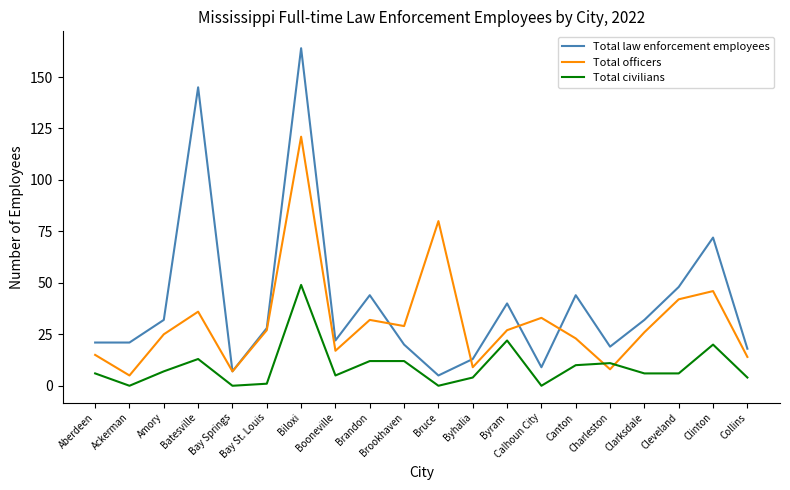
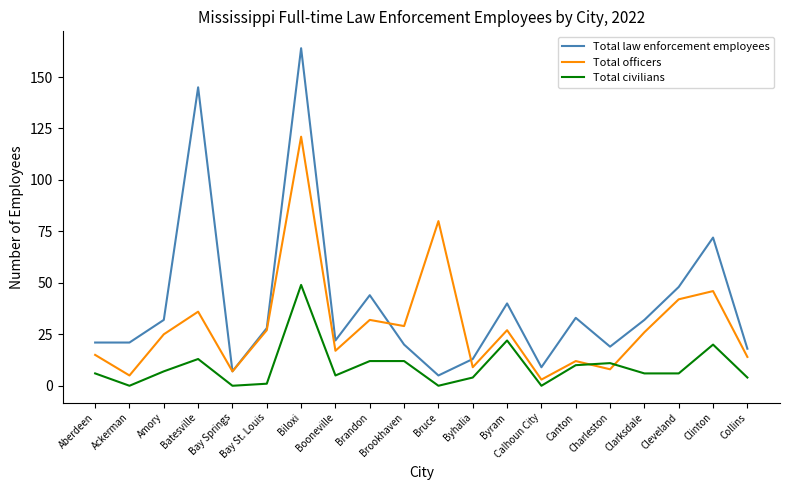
  {
    "Total law enforcement employees": {
      "Aberdeen": 21,
      "Ackerman": 21,
      "Amory": 32,
      "Batesville": 145,
      "Biloxi": 164,
      "Booneville": 22,
      "Brandon": 44,
      "Brookhaven": 20,
      "Bruce": 5,
      "Byhalia": 13,
      "Byram": 40,
      "Calhoun City": 9,
-     "Canton": 44,
+     "Canton": 33,
      "Charleston": 19,
      "Clarksdale": 32,
      "Cleveland": 48,
      "Clinton": 72,
      "Collins": 18
    },
    "Total officers": {
      "Aberdeen": 15,
      "Ackerman": 5,
      "Amory": 25,
      "Batesville": 36,
      "Biloxi": 121,
      "Booneville": 17,
      "Brandon": 32,
      "Brookhaven": 29,
      "Bruce": 80,
      "Byhalia": 9,
      "Byram": 27,
-     "Calhoun City": 33,
-     "Canton": 23,
+     "Calhoun City": 3,
+     "Canton": 12,
      "Charleston": 8,
      "Clarksdale": 26,
      "Cleveland": 42,
      "Clinton": 46,
      "Collins": 14
    },
    "Total civilians": {
      "Aberdeen": 6,
      "Ackerman": 0,
      "Amory": 7,
      "Batesville": 13,
      "Bay Springs": 0,
      "Bay St. Louis": 1,
      "Biloxi": 49,
      "Booneville": 5,
      "Brandon": 12,
      "Brookhaven": 12,
      "Bruce": 0,
      "Byhalia": 4,
      "Byram": 22,
      "Calhoun City": 0,
      "Canton": 10,
      "Charleston": 11,
      "Clarksdale": 6,
      "Cleveland": 6,
      "Clinton": 20,
      "Collins": 4
    }
  }
